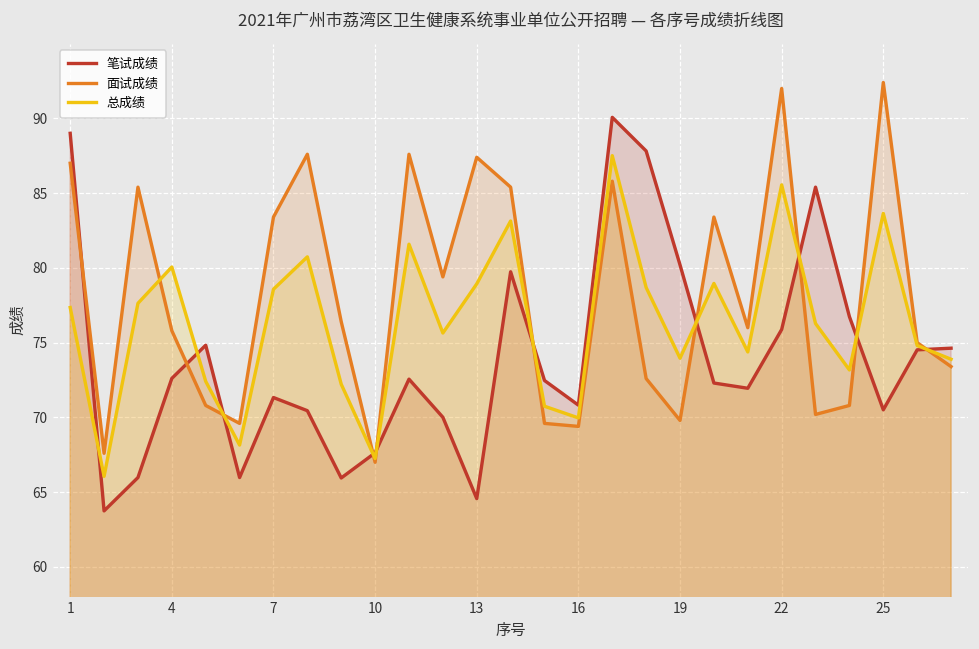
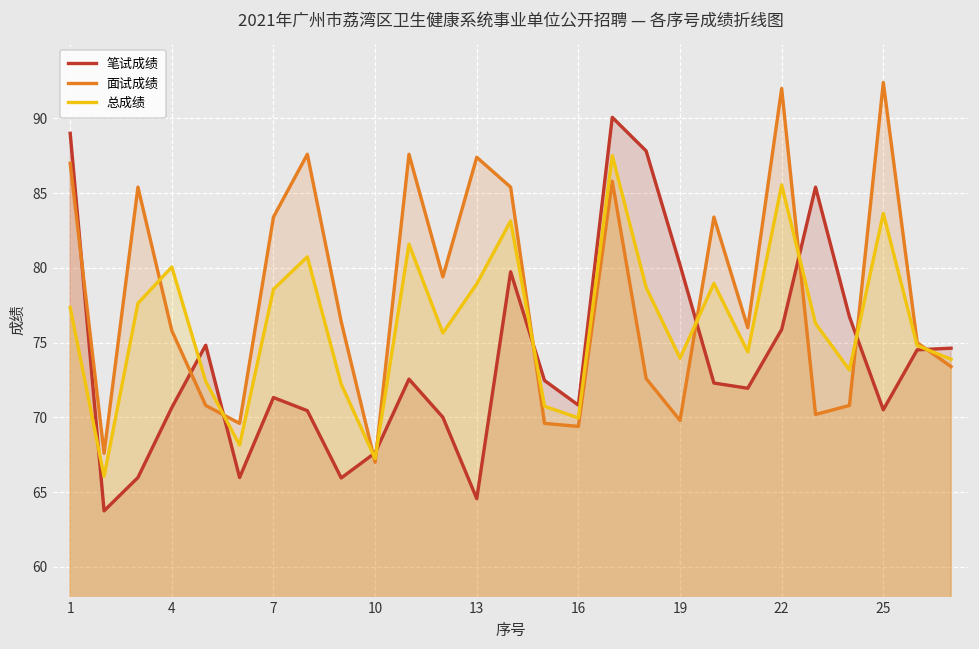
  {
    "笔试成绩": {
      "1": 89.0,
-     "4": 72.6,
+     "4": 70.7,
      "7": 71.3,
      "10": 67.6,
      "13": 64.6,
      "16": 70.8,
      "19": 80.2,
      "22": 75.9,
      "25": 70.5
    },
    "面试成绩": {
      "1": 87.0,
      "4": 75.8,
      "7": 83.4,
      "10": 67.0,
      "13": 87.4,
      "16": 69.4,
      "19": 69.8,
      "22": 92.0,
      "25": 92.4
    },
    "总成绩": {
      "1": 77.4,
      "4": 80.1,
      "7": 78.6,
      "10": 67.3,
      "13": 78.9,
      "16": 70.0,
      "19": 74.0,
      "22": 85.6,
      "25": 83.6
    }
  }
